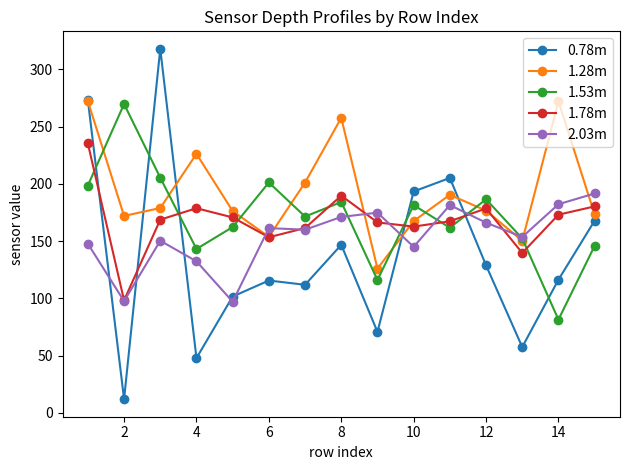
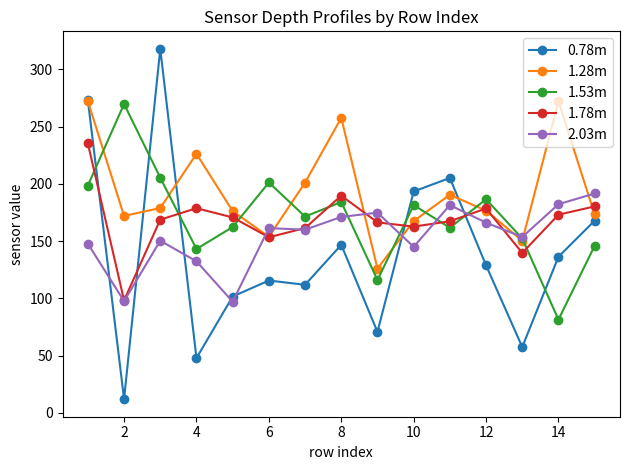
  {
    "0.78m": {
      "2": 12,
      "4": 48,
      "6": 116,
      "8": 147,
      "10": 193,
      "12": 129,
-     "14": 116
+     "14": 136
    },
    "1.28m": {
      "2": 172,
      "4": 226,
      "8": 258,
      "10": 168
    },
    "1.53m": {
      "2": 270,
      "4": 143,
      "6": 201,
      "8": 184,
      "10": 181,
      "12": 187,
      "14": 81
    },
    "1.78m": {
      "4": 179,
      "8": 190,
      "10": 163,
      "14": 173
    },
    "2.03m": {
      "4": 132,
      "6": 161,
      "8": 171,
      "10": 145,
      "12": 166,
      "14": 182
    }
  }
